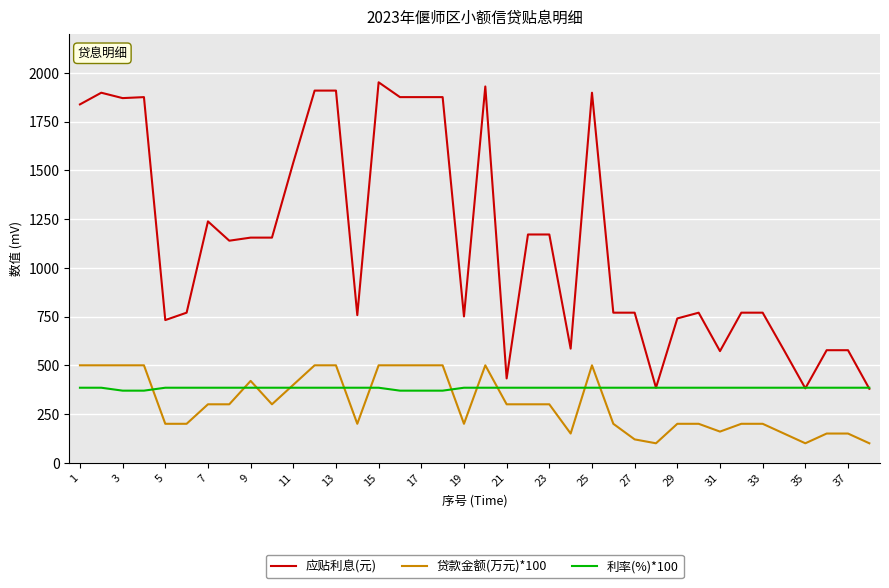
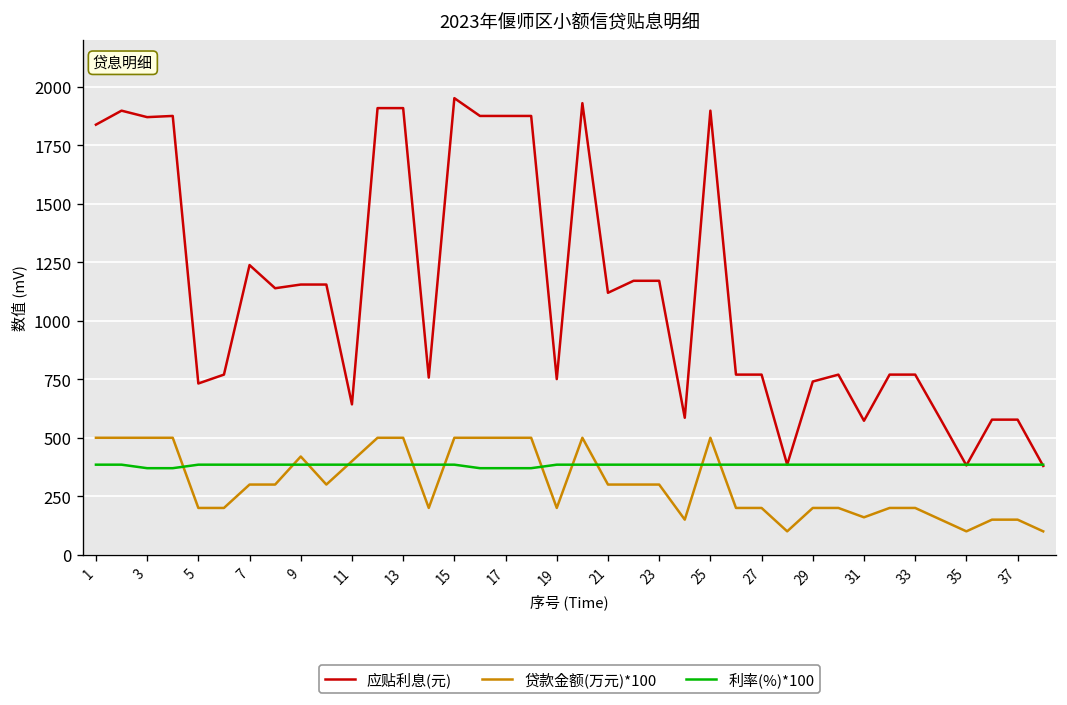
  {
    "应贴利息(元)": {
      "1": 1840,
      "3": 1870,
      "5": 730,
      "7": 1240,
      "9": 1150,
-     "11": 1540,
+     "11": 640,
      "13": 1910,
      "15": 1950,
      "17": 1880,
      "19": 750,
-     "21": 430,
+     "21": 1120,
      "23": 1170,
      "25": 1900,
      "27": 770,
      "29": 740,
      "31": 570,
      "33": 770,
      "37": 580
    },
    "贷款金额(万元)*100": {
      "1": 500,
      "3": 500,
      "5": 200,
      "7": 300,
      "9": 420,
      "11": 400,
      "13": 500,
      "15": 500,
      "17": 500,
      "19": 200,
      "21": 300,
      "23": 300,
      "25": 500,
-     "27": 120,
+     "27": 200,
      "29": 200,
      "31": 160,
      "33": 200,
      "35": 100,
      "37": 150
    },
    "利率(%)*100": {
      "1": 390,
      "3": 370,
      "5": 390,
      "7": 390,
      "9": 390,
      "11": 390,
      "13": 390,
      "15": 390,
      "17": 370,
      "19": 390,
      "21": 390,
      "23": 390,
      "25": 390,
      "27": 390,
      "29": 390,
      "31": 390,
      "33": 390,
      "37": 390
    }
  }
